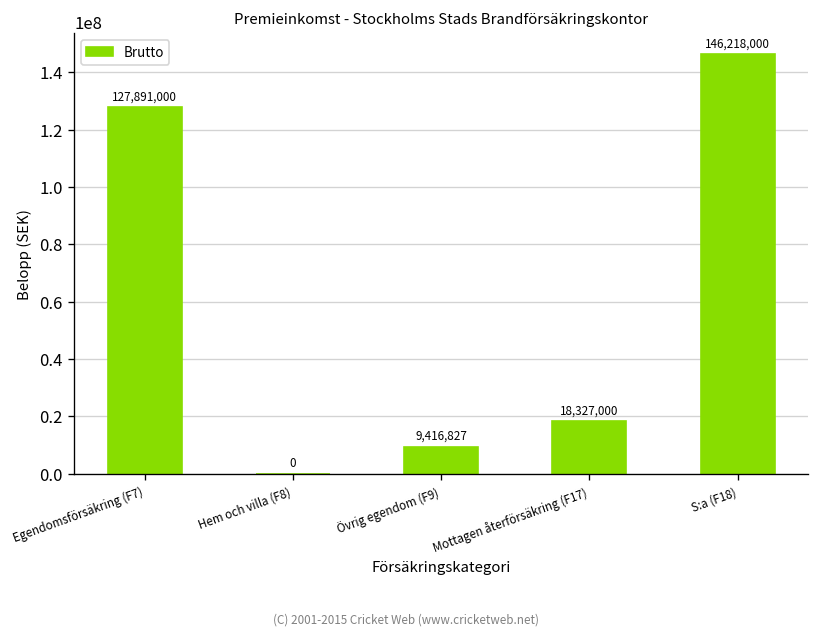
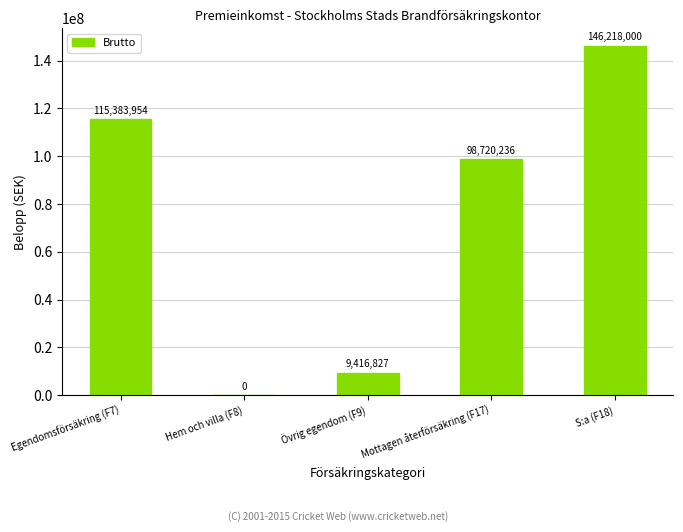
  {
-   "Egendomsförsäkring (F7)": "127,891,000",
+   "Egendomsförsäkring (F7)": "115,383,954",
    "Hem och villa (F8)": "0",
    "Övrig egendom (F9)": "9,416,827",
-   "Mottagen återförsäkring (F17)": "18,327,000",
+   "Mottagen återförsäkring (F17)": "98,720,236",
    "S:a (F18)": "146,218,000"
  }
